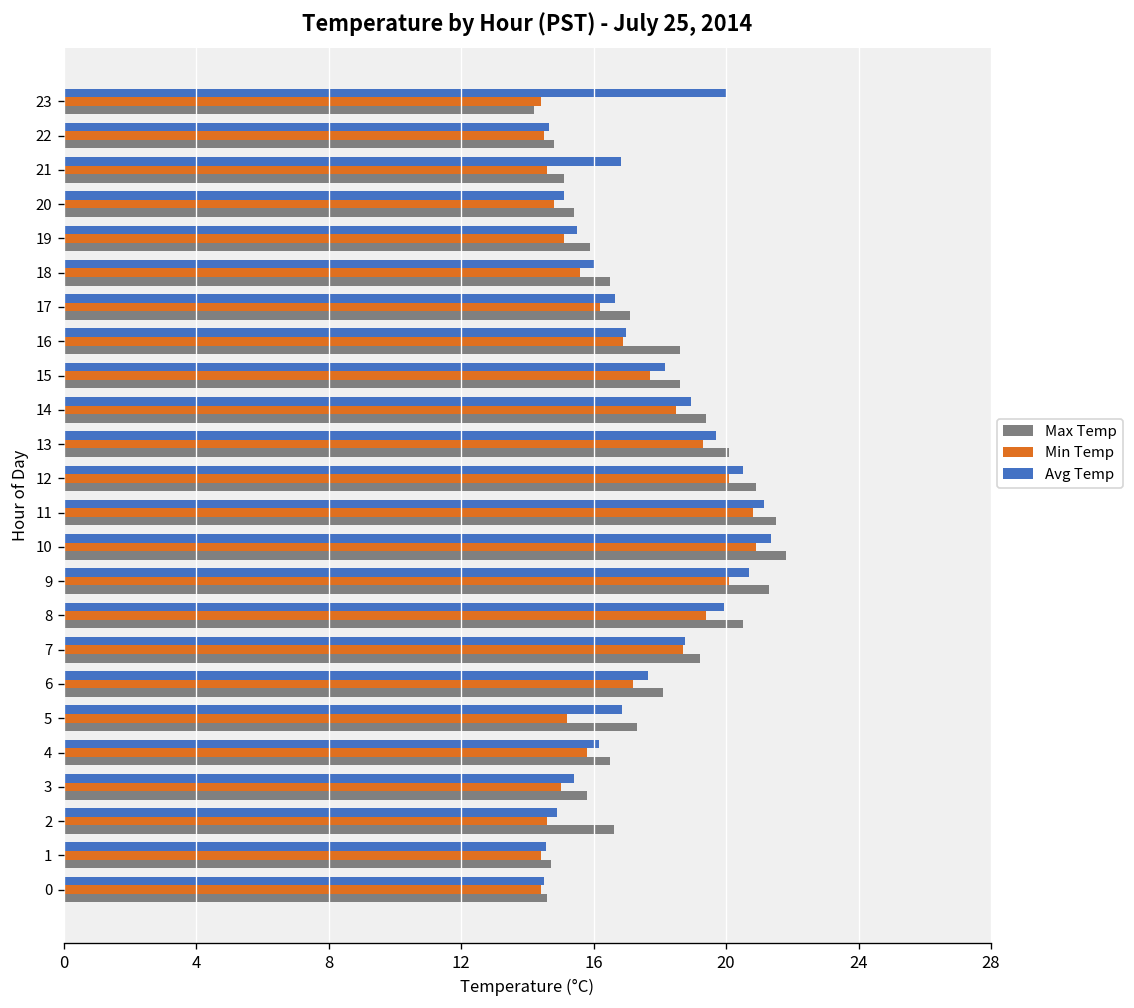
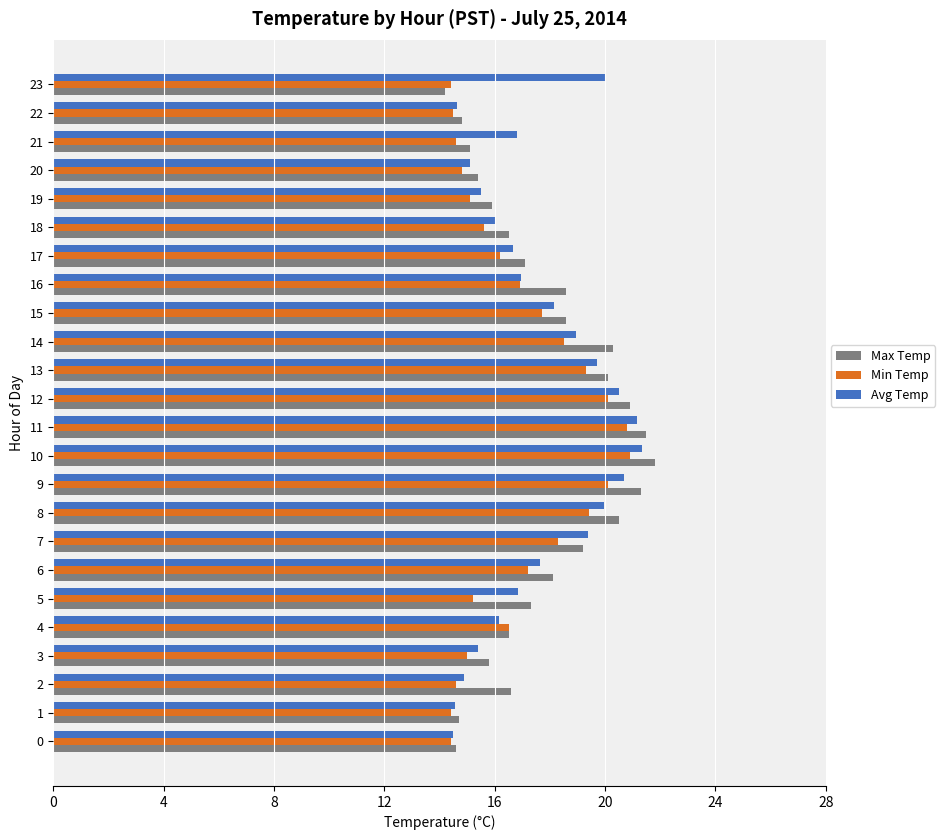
  {
    "Max Temp": {
      "23": 14.2,
      "22": 14.8,
      "21": 15.1,
      "20": 15.4,
      "19": 15.9,
      "18": 16.5,
      "17": 17.1,
      "16": 18.6,
      "15": 18.6,
-     "14": 19.4,
+     "14": 20.3,
      "13": 20.1,
      "12": 20.9,
      "11": 21.5,
      "10": 21.8,
      "9": 21.3,
      "8": 20.5,
      "7": 19.2,
      "6": 18.1,
      "5": 17.3,
      "4": 16.5,
      "3": 15.8,
      "2": 16.6,
      "1": 14.7,
      "0": 14.6
    },
    "Min Temp": {
      "23": 14.4,
      "22": 14.5,
      "21": 14.6,
      "20": 14.8,
      "19": 15.1,
      "18": 15.6,
      "17": 16.2,
      "16": 16.9,
      "15": 17.7,
      "14": 18.5,
      "13": 19.3,
      "12": 20.1,
      "11": 20.8,
      "10": 20.9,
      "9": 20.1,
      "8": 19.4,
-     "7": 18.7,
+     "7": 18.3,
      "6": 17.2,
      "5": 15.2,
-     "4": 15.8,
+     "4": 16.5,
      "3": 15.0,
      "2": 14.6,
      "1": 14.4,
      "0": 14.4
    },
    "Avg Temp": {
      "23": 20.0,
      "22": 14.7,
      "21": 16.8,
      "20": 15.1,
      "19": 15.5,
      "18": 16.1,
      "17": 16.7,
      "16": 17.0,
      "15": 18.2,
      "14": 19.0,
      "13": 19.7,
      "12": 20.5,
      "11": 21.2,
      "10": 21.4,
      "9": 20.7,
      "8": 20.0,
-     "7": 18.8,
+     "7": 19.4,
      "6": 17.7,
      "5": 16.9,
      "4": 16.2,
      "3": 15.4,
      "2": 14.9,
      "1": 14.6,
      "0": 14.5
    }
  }
